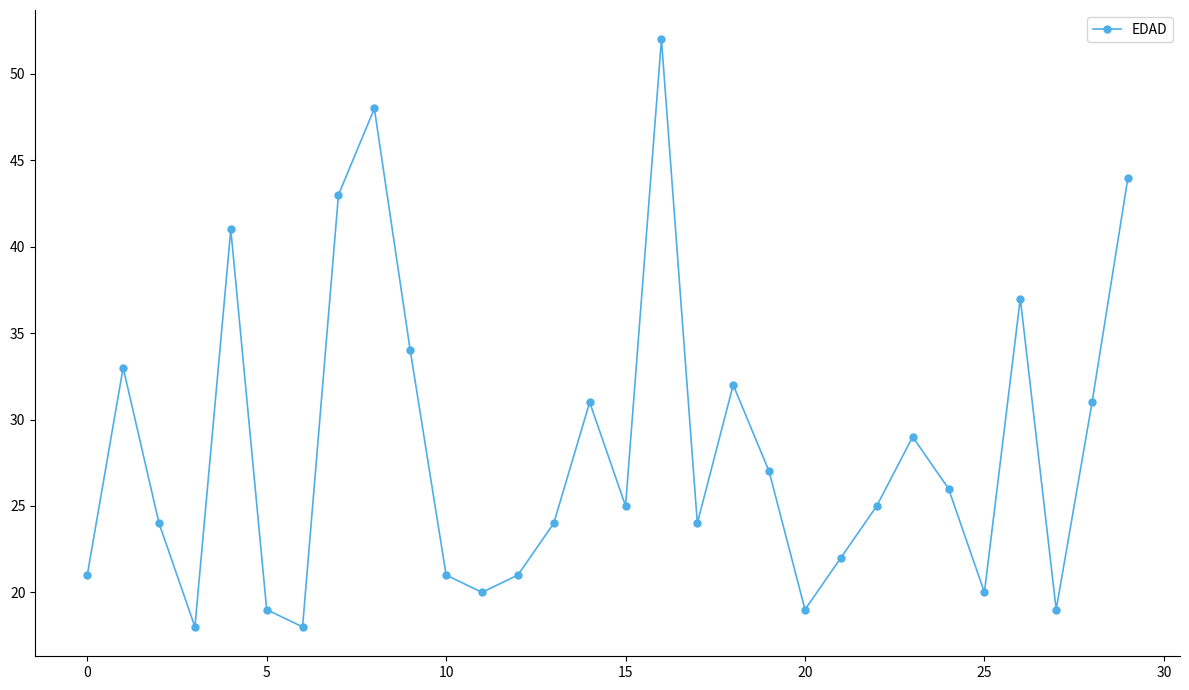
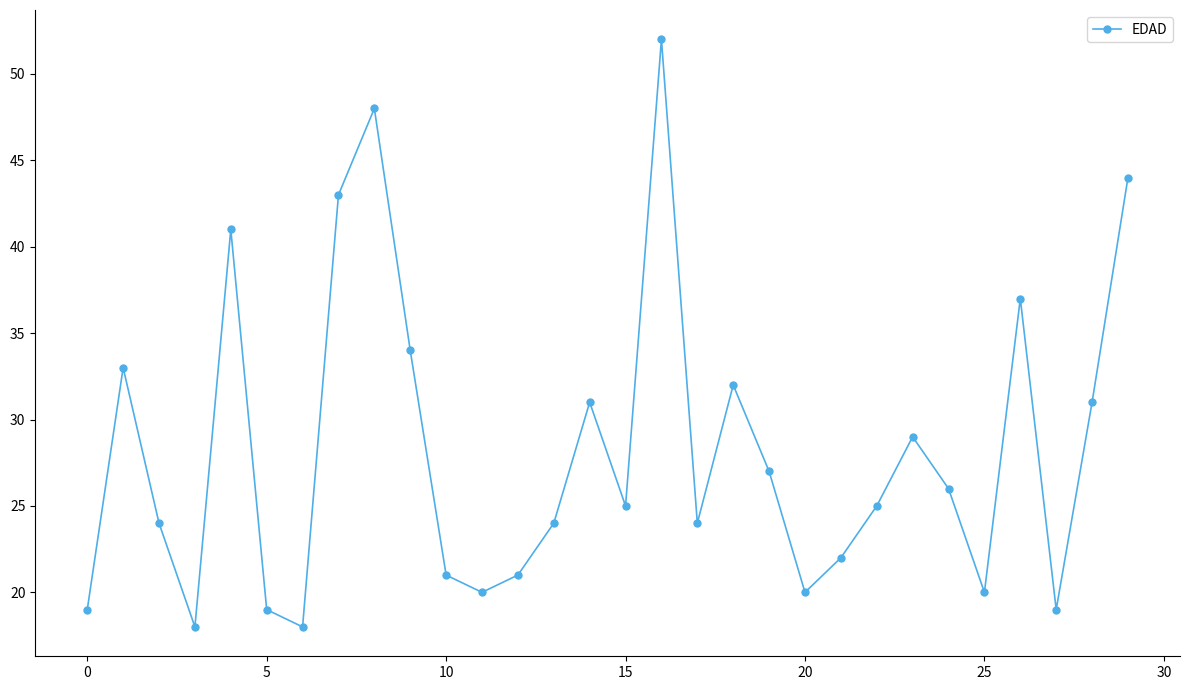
  {
-   "0": 21,
+   "0": 19,
    "5": 19,
    "10": 21,
    "15": 25,
-   "20": 19,
+   "20": 20,
    "25": 20
  }
